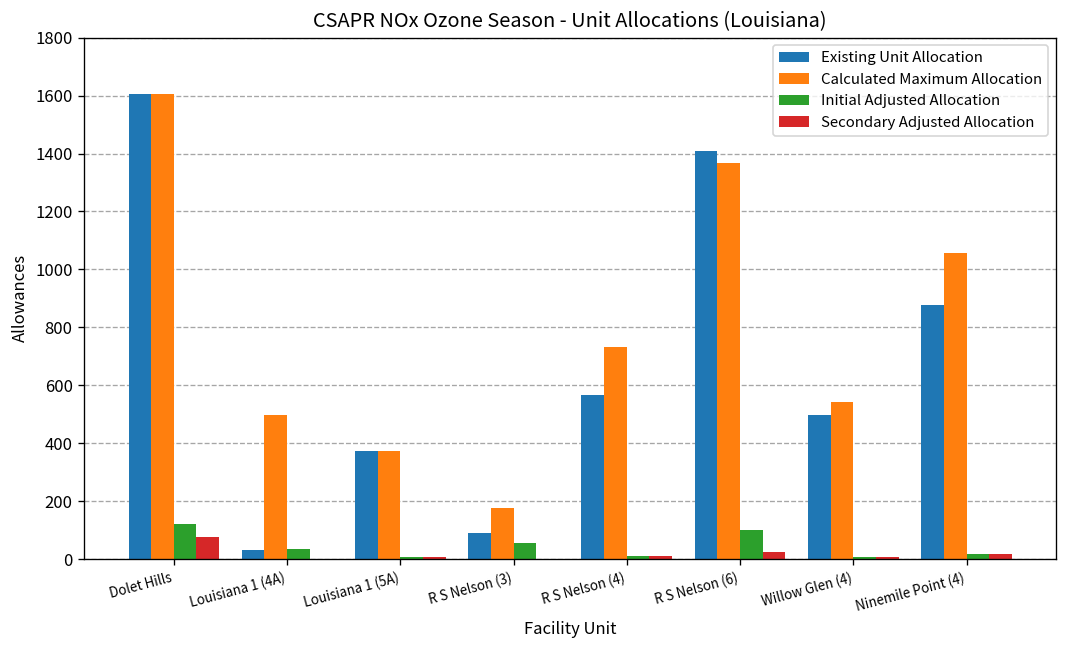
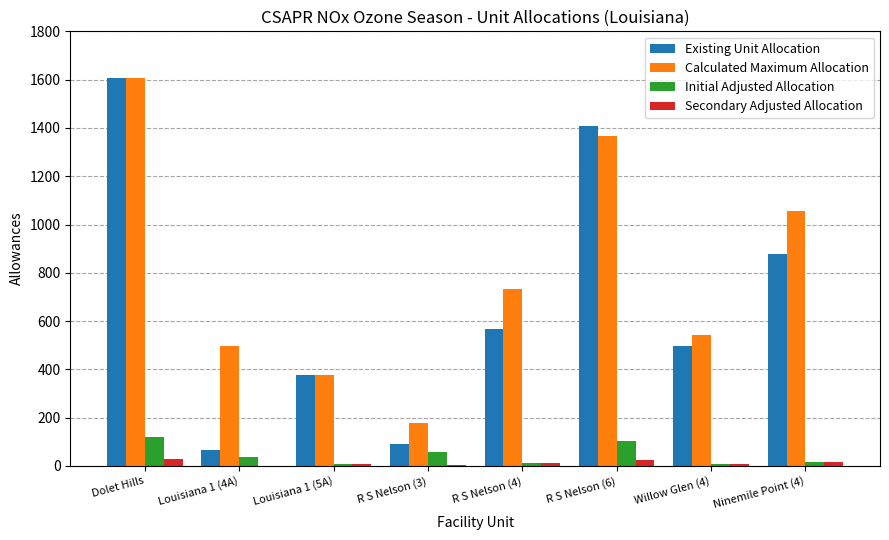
  {
    "Existing Unit Allocation": {
      "Dolet Hills": 1610,
-     "Louisiana 1 (4A)": 30,
+     "Louisiana 1 (4A)": 70,
      "Louisiana 1 (5A)": 380,
      "R S Nelson (3)": 90,
      "R S Nelson (4)": 570,
      "R S Nelson (6)": 1410,
      "Willow Glen (4)": 500,
      "Ninemile Point (4)": 880
    },
    "Calculated Maximum Allocation": {
      "Dolet Hills": 1610,
      "Louisiana 1 (4A)": 500,
      "Louisiana 1 (5A)": 380,
      "R S Nelson (3)": 180,
      "R S Nelson (4)": 730,
      "R S Nelson (6)": 1370,
      "Willow Glen (4)": 540,
      "Ninemile Point (4)": 1060
    },
    "Initial Adjusted Allocation": {
      "Dolet Hills": 120,
      "Louisiana 1 (4A)": 40,
      "R S Nelson (3)": 60,
      "R S Nelson (4)": 10,
      "R S Nelson (6)": 100,
      "Ninemile Point (4)": 20
    },
    "Secondary Adjusted Allocation": {
-     "Dolet Hills": 80,
+     "Dolet Hills": 30,
      "R S Nelson (4)": 10,
      "R S Nelson (6)": 30,
      "Ninemile Point (4)": 20
    }
  }
